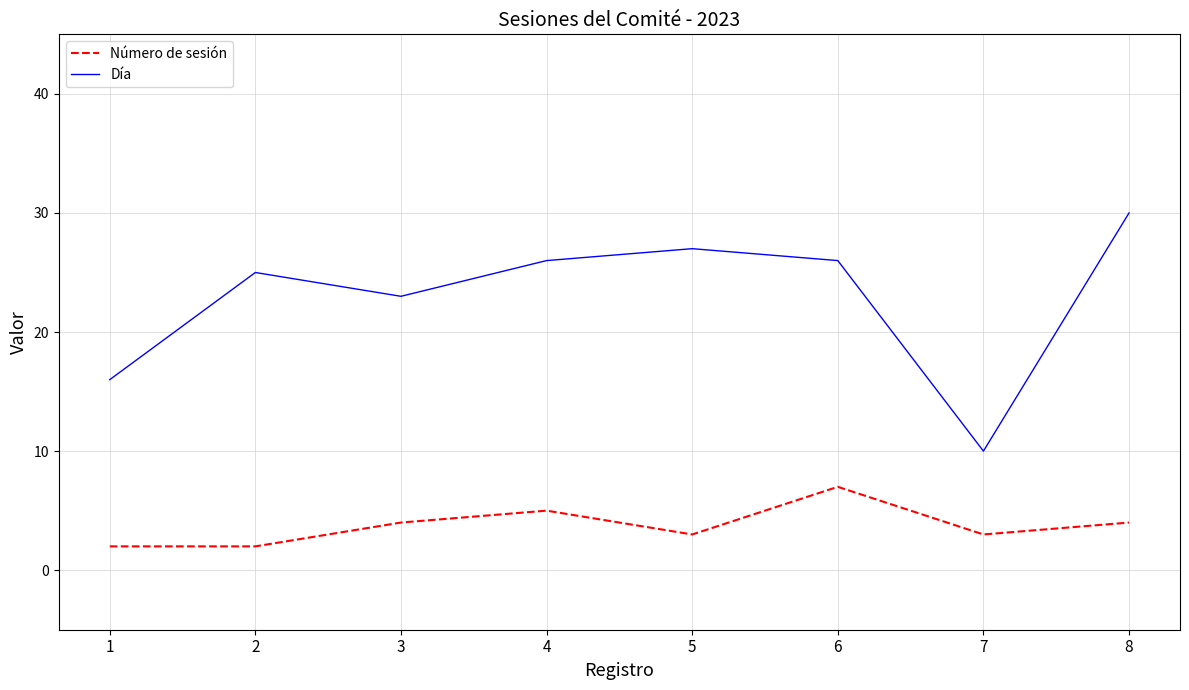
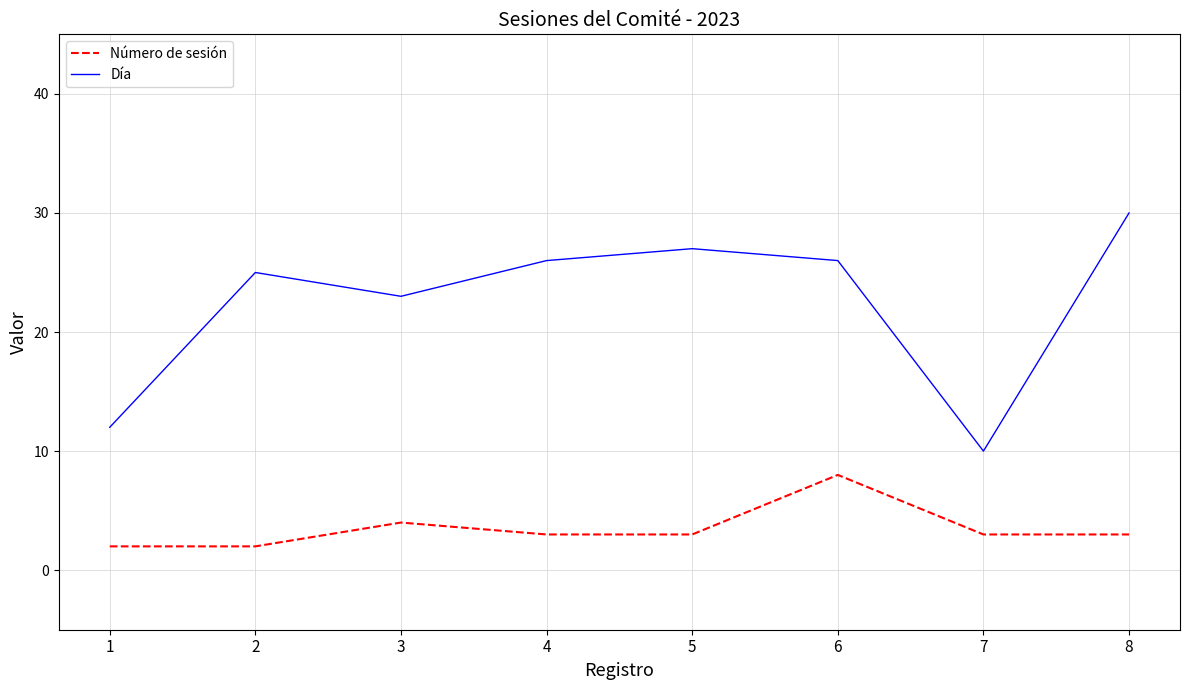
  {
    "Número de sesión": {
      "1": 2,
      "2": 2,
      "3": 4,
-     "4": 5,
+     "4": 3,
      "5": 3,
-     "6": 7,
+     "6": 8,
      "7": 3,
-     "8": 4
+     "8": 3
    },
    "Día": {
-     "1": 16,
+     "1": 12,
      "2": 25,
      "3": 23,
      "4": 26,
      "5": 27,
      "6": 26,
      "7": 10,
      "8": 30
    }
  }
